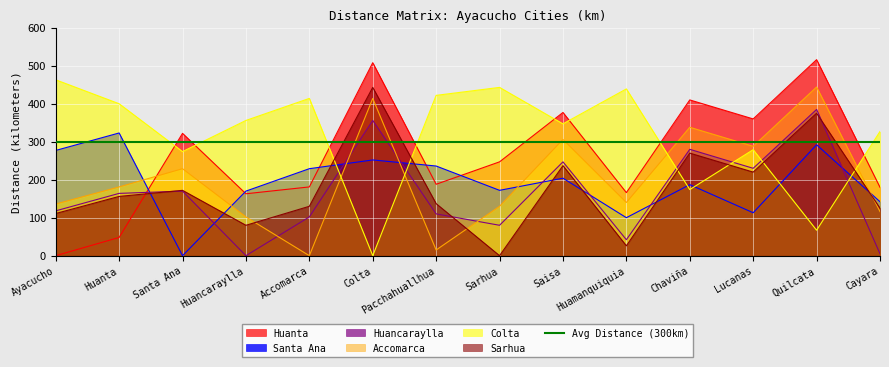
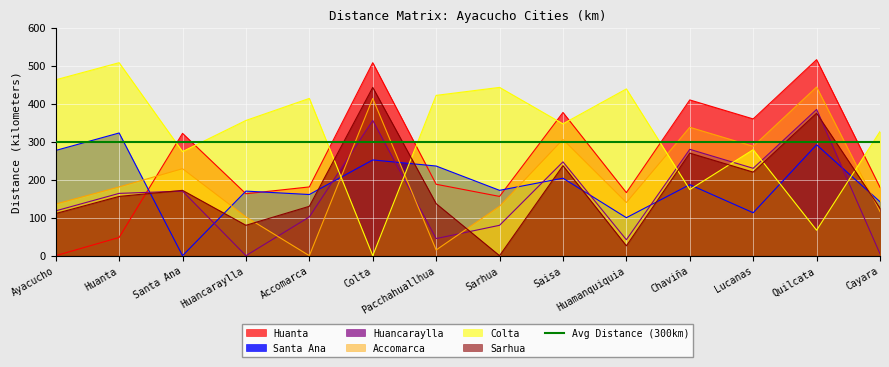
  {
    "Huanta": {
      "Ayacucho": 0,
      "Huanta": 50,
      "Santa Ana": 320,
      "Huancaraylla": 160,
      "Accomarca": 180,
      "Colta": 510,
      "Pacchahuallhua": 190,
-     "Sarhua": 250,
+     "Sarhua": 160,
      "Saisa": 380,
      "Huamanquiquia": 170,
      "Chaviña": 410,
      "Lucanas": 360,
      "Quilcata": 520,
      "Cayara": 180
    },
    "Santa Ana": {
      "Ayacucho": 280,
      "Huanta": 320,
      "Santa Ana": 0,
      "Huancaraylla": 170,
-     "Accomarca": 230,
+     "Accomarca": 160,
      "Colta": 250,
      "Pacchahuallhua": 240,
      "Sarhua": 170,
      "Saisa": 200,
      "Huamanquiquia": 100,
      "Chaviña": 190,
      "Lucanas": 110,
      "Quilcata": 290,
      "Cayara": 140
    },
    "Huancaraylla": {
      "Ayacucho": 120,
      "Huanta": 160,
      "Huancaraylla": 0,
      "Accomarca": 100,
      "Colta": 360,
-     "Pacchahuallhua": 110,
+     "Pacchahuallhua": 50,
      "Sarhua": 80,
      "Saisa": 250,
      "Huamanquiquia": 40,
      "Chaviña": 280,
      "Lucanas": 230,
      "Quilcata": 390,
      "Cayara": 10
    },
    "Accomarca": {
      "Ayacucho": 140,
      "Huanta": 180,
      "Santa Ana": 230,
      "Huancaraylla": 100,
      "Accomarca": 0,
      "Colta": 410,
      "Pacchahuallhua": 20,
      "Sarhua": 130,
      "Saisa": 310,
      "Huamanquiquia": 140,
      "Chaviña": 340,
      "Lucanas": 290,
      "Quilcata": 440,
      "Cayara": 120
    },
    "Colta": {
      "Ayacucho": 460,
-     "Huanta": 400,
+     "Huanta": 510,
      "Santa Ana": 270,
      "Huancaraylla": 360,
      "Accomarca": 410,
      "Colta": 0,
      "Pacchahuallhua": 420,
      "Sarhua": 440,
      "Saisa": 350,
      "Huamanquiquia": 440,
      "Chaviña": 170,
      "Lucanas": 280,
      "Quilcata": 70,
      "Cayara": 330
    },
    "Sarhua": {
      "Ayacucho": 110,
      "Huanta": 160,
      "Huancaraylla": 80,
      "Accomarca": 130,
      "Colta": 440,
      "Pacchahuallhua": 140,
      "Sarhua": 0,
      "Saisa": 240,
      "Huamanquiquia": 30,
      "Chaviña": 270,
      "Lucanas": 220,
      "Quilcata": 380,
      "Cayara": 130
    }
  }
